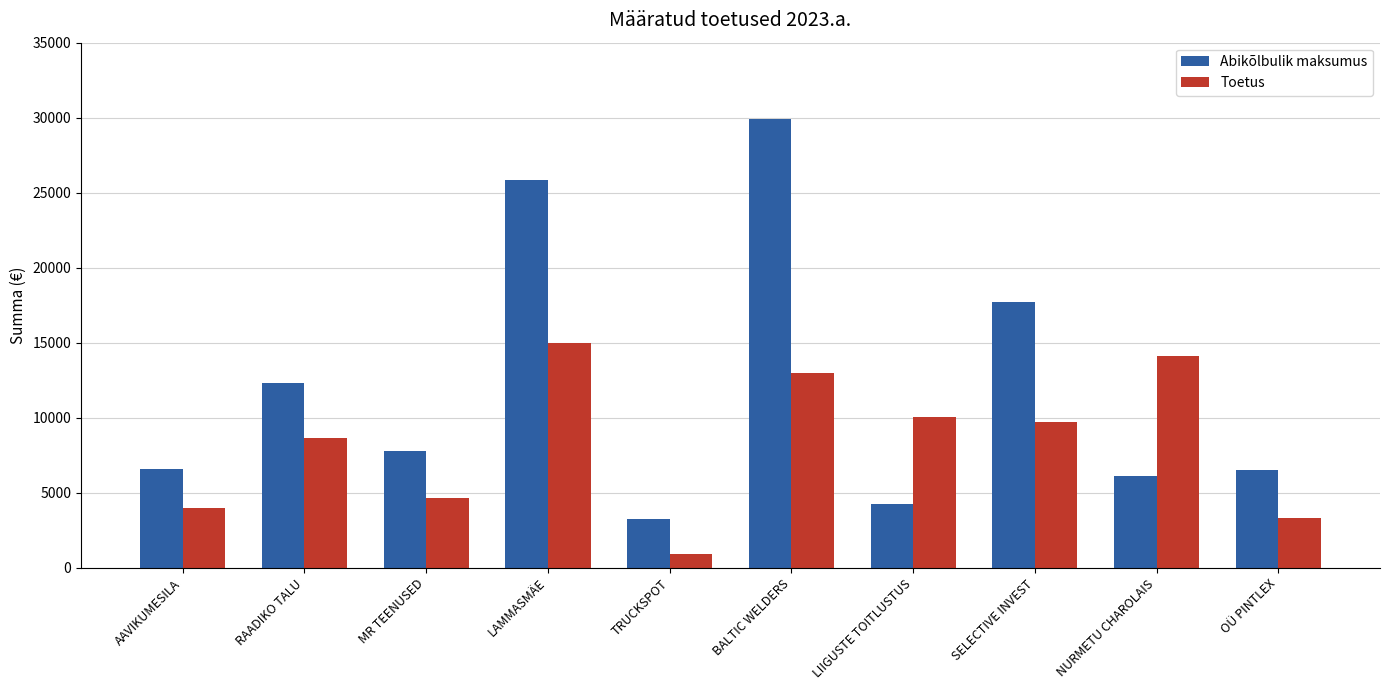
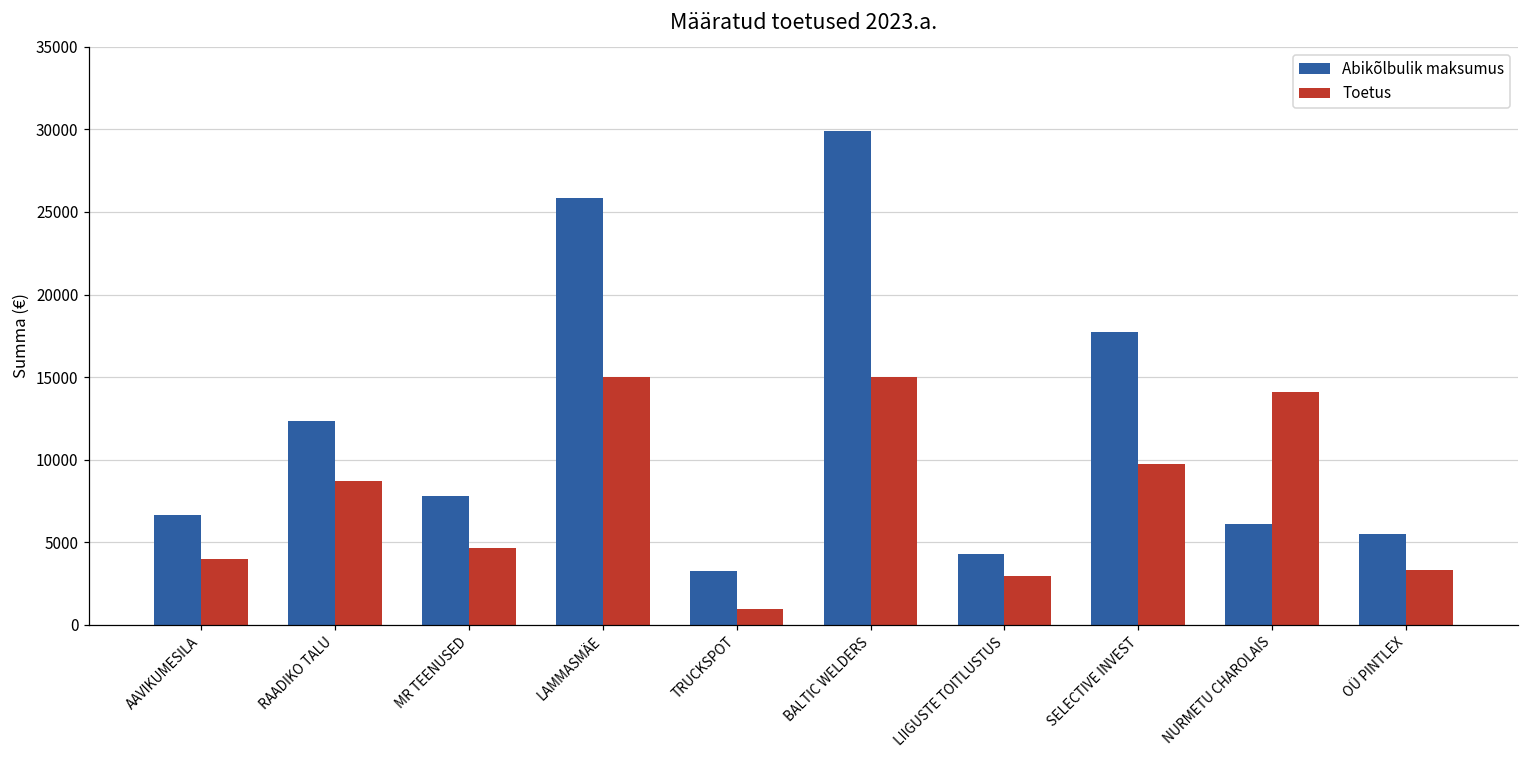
  {
    "Abikõlbulik maksumus": {
      "AAVIKUMESILA": 6600,
      "RAADIKO TALU": 12300,
      "MR TEENUSED": 7800,
      "LAMMASMÄE": 25900,
      "TRUCKSPOT": 3300,
      "BALTIC WELDERS": 29900,
      "LIIGUSTE TOITLUSTUS": 4300,
      "SELECTIVE INVEST": 17700,
      "NURMETU CHAROLAIS": 6100,
-     "OÜ PINTLEX": 6500
+     "OÜ PINTLEX": 5500
    },
    "Toetus": {
      "AAVIKUMESILA": 4000,
      "RAADIKO TALU": 8700,
      "MR TEENUSED": 4700,
      "LAMMASMÄE": 15000,
      "TRUCKSPOT": 900,
-     "BALTIC WELDERS": 13000,
-     "LIIGUSTE TOITLUSTUS": 10100,
+     "BALTIC WELDERS": 15000,
+     "LIIGUSTE TOITLUSTUS": 2900,
      "SELECTIVE INVEST": 9700,
      "NURMETU CHAROLAIS": 14100,
      "OÜ PINTLEX": 3300
    }
  }
